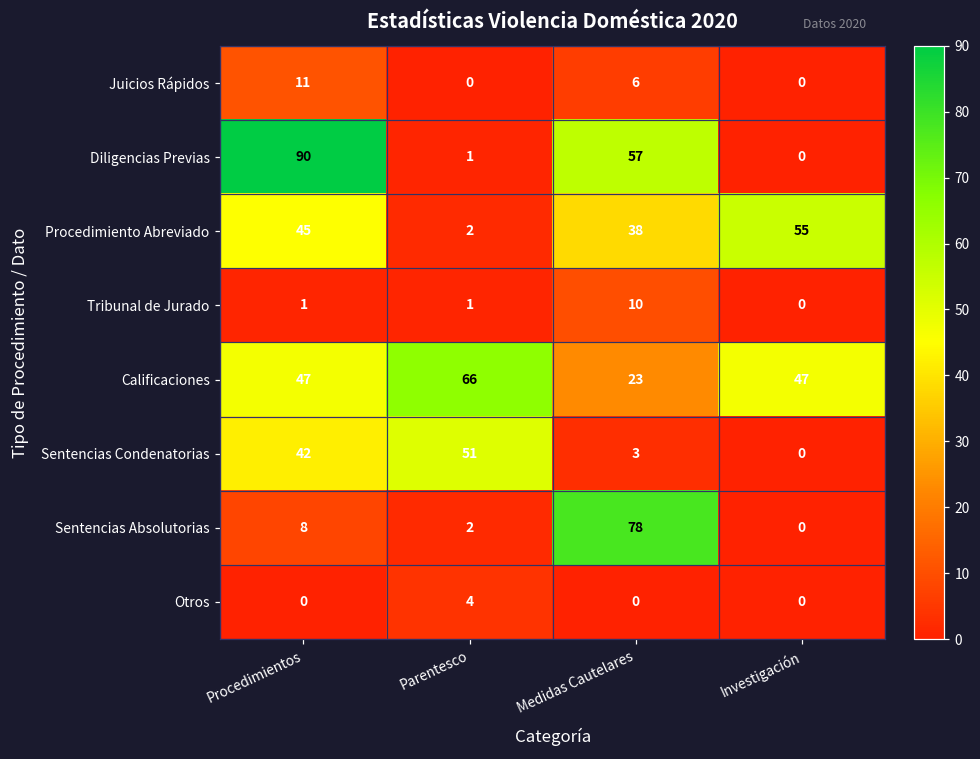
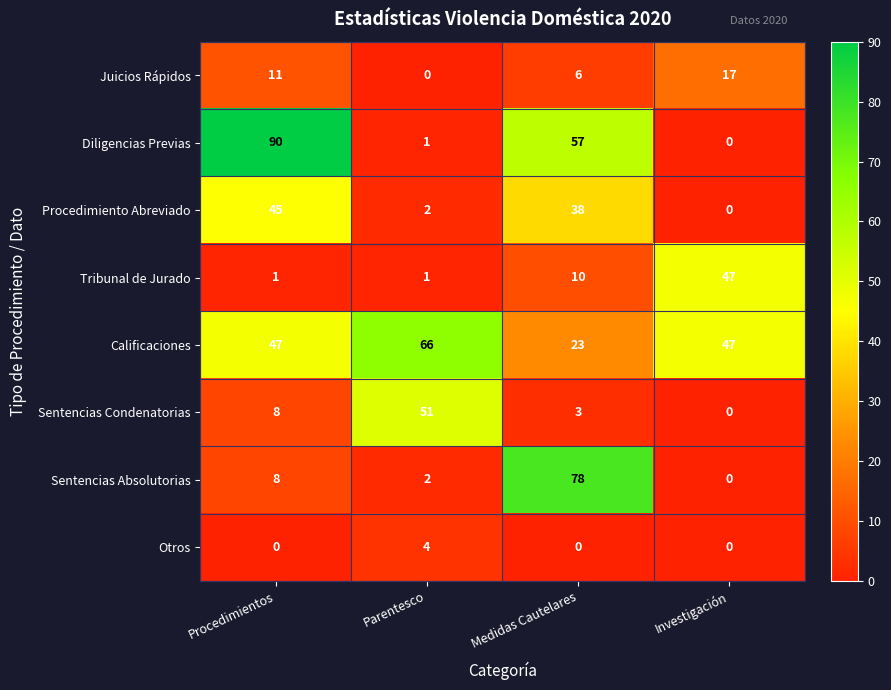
  {
    "Juicios Rápidos": {
      "Procedimientos": 11,
      "Parentesco": 0,
      "Medidas Cautelares": 6,
-     "Investigación": 0
+     "Investigación": 17
    },
    "Diligencias Previas": {
      "Procedimientos": 90,
      "Parentesco": 1,
      "Medidas Cautelares": 57,
      "Investigación": 0
    },
    "Procedimiento Abreviado": {
      "Procedimientos": 45,
      "Parentesco": 2,
      "Medidas Cautelares": 38,
-     "Investigación": 55
+     "Investigación": 0
    },
    "Tribunal de Jurado": {
      "Procedimientos": 1,
      "Parentesco": 1,
      "Medidas Cautelares": 10,
-     "Investigación": 0
+     "Investigación": 47
    },
    "Calificaciones": {
      "Procedimientos": 47,
      "Parentesco": 66,
      "Medidas Cautelares": 23,
      "Investigación": 47
    },
    "Sentencias Condenatorias": {
-     "Procedimientos": 42,
+     "Procedimientos": 8,
      "Parentesco": 51,
      "Medidas Cautelares": 3,
      "Investigación": 0
    },
    "Sentencias Absolutorias": {
      "Procedimientos": 8,
      "Parentesco": 2,
      "Medidas Cautelares": 78,
      "Investigación": 0
    },
    "Otros": {
      "Procedimientos": 0,
      "Parentesco": 4,
      "Medidas Cautelares": 0,
      "Investigación": 0
    }
  }
